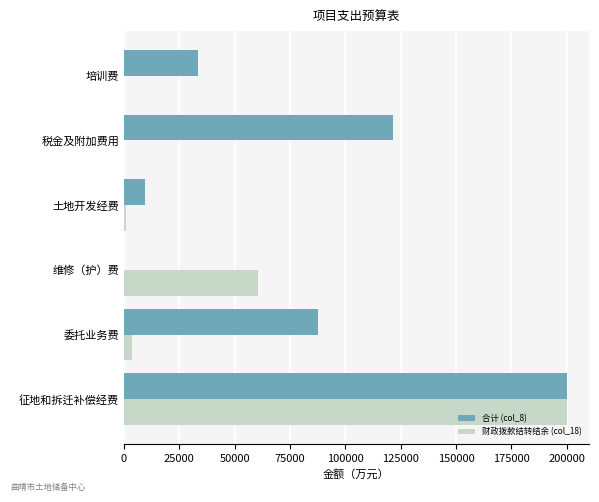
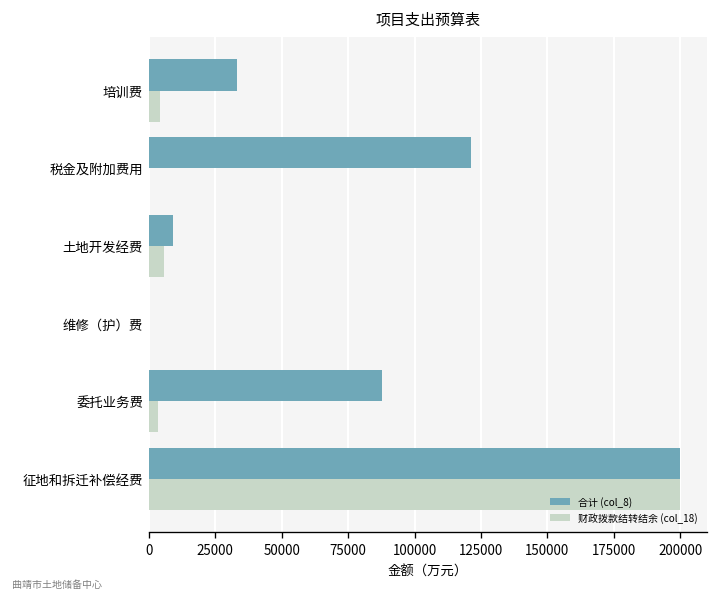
  {
    "合计 (col_8)": {
      "培训费": 33000,
      "税金及附加费用": 121000,
      "土地开发经费": 9000,
      "委托业务费": 88000,
      "征地和拆迁补偿经费": 200000
    },
    "财政拨款结转结余 (col_18)": {
-     "培训费": 0,
-     "土地开发经费": 1000,
-     "维修（护）费": 60000,
+     "培训费": 4000,
+     "土地开发经费": 6000,
+     "维修（护）费": 0,
      "委托业务费": 3000,
      "征地和拆迁补偿经费": 200000
    }
  }
